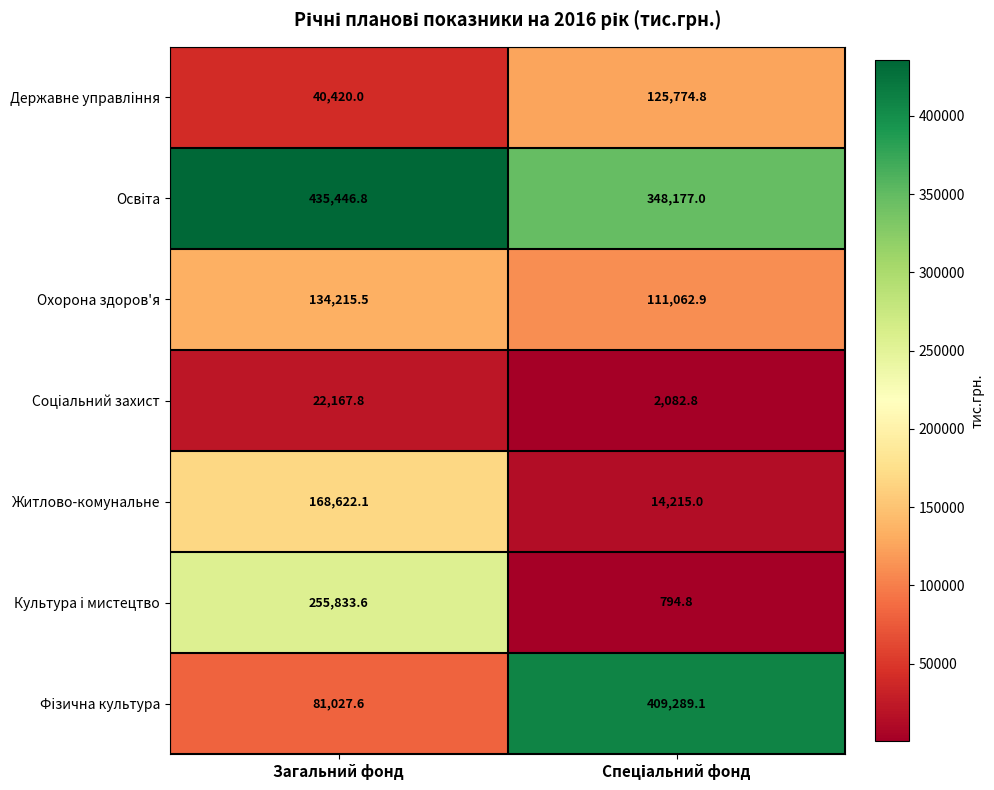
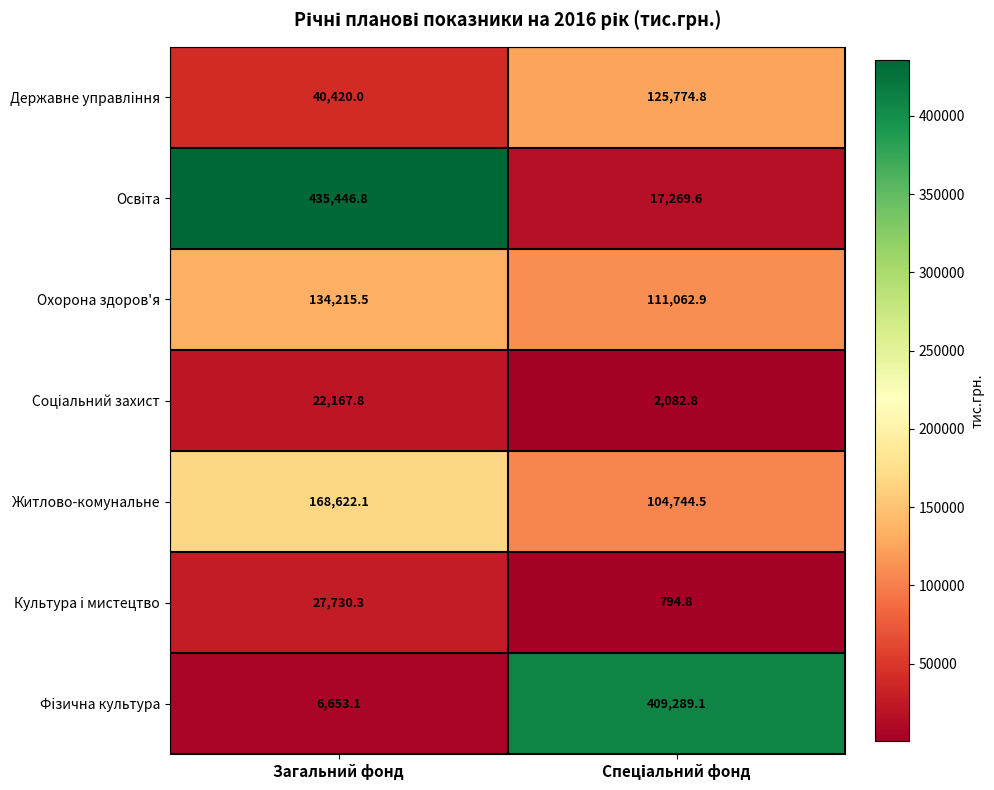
  {
    "Державне управління": {
      "Загальний фонд": "40,420.0",
      "Спеціальний фонд": "125,774.8"
    },
    "Освіта": {
      "Загальний фонд": "435,446.8",
-     "Спеціальний фонд": "348,177.0"
+     "Спеціальний фонд": "17,269.6"
    },
    "Охорона здоров'я": {
      "Загальний фонд": "134,215.5",
      "Спеціальний фонд": "111,062.9"
    },
    "Соціальний захист": {
      "Загальний фонд": "22,167.8",
      "Спеціальний фонд": "2,082.8"
    },
    "Житлово-комунальне": {
      "Загальний фонд": "168,622.1",
-     "Спеціальний фонд": "14,215.0"
+     "Спеціальний фонд": "104,744.5"
    },
    "Культура і мистецтво": {
-     "Загальний фонд": "255,833.6",
+     "Загальний фонд": "27,730.3",
      "Спеціальний фонд": "794.8"
    },
    "Фізична культура": {
-     "Загальний фонд": "81,027.6",
+     "Загальний фонд": "6,653.1",
      "Спеціальний фонд": "409,289.1"
    }
  }
